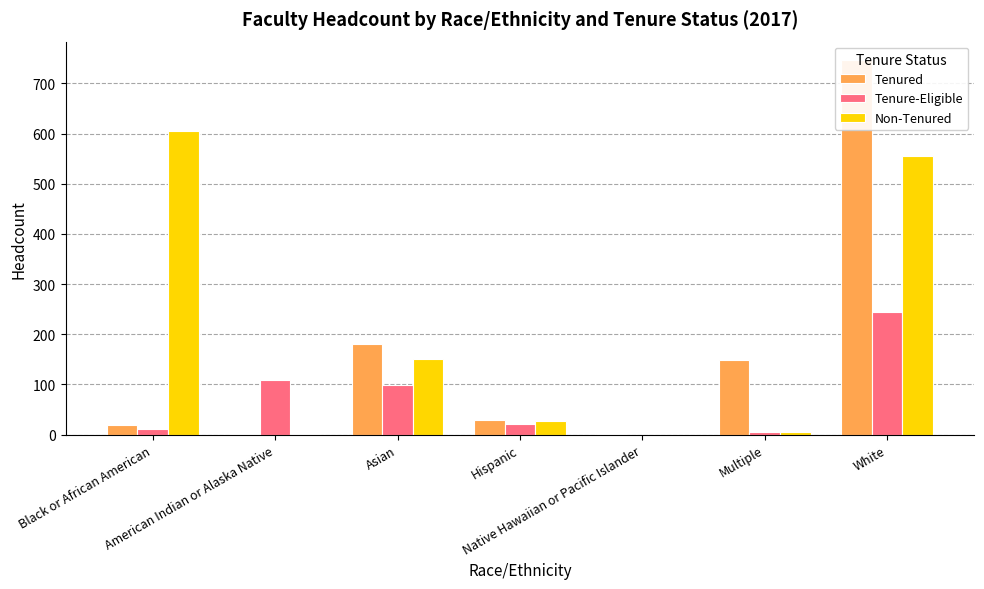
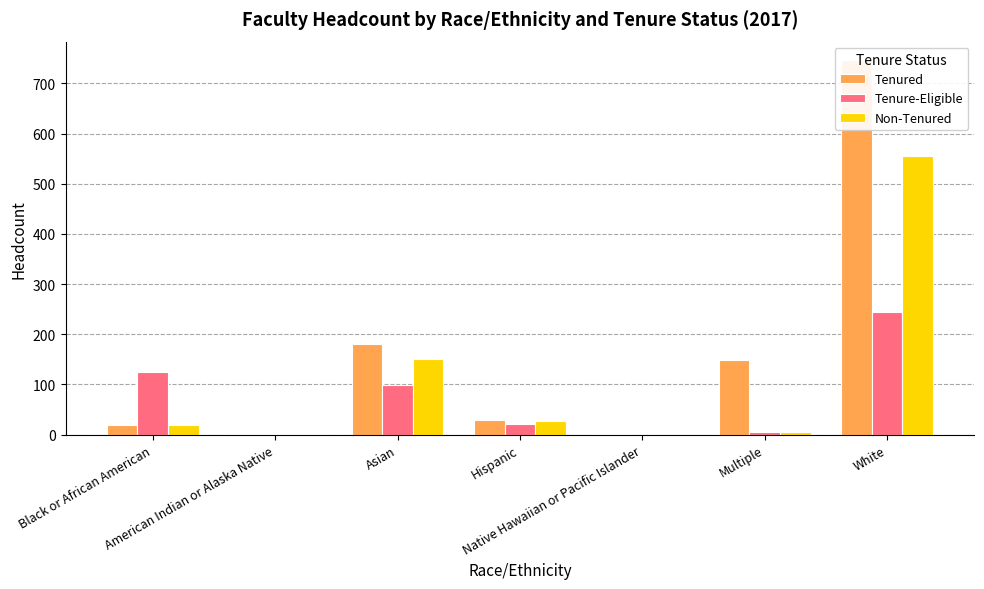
  {
    "Tenured": {
      "Black or African American": 20,
      "Asian": 180,
      "Hispanic": 30,
      "Multiple": 150
    },
    "Tenure-Eligible": {
-     "Black or African American": 10,
-     "American Indian or Alaska Native": 110,
+     "Black or African American": 120,
+     "American Indian or Alaska Native": 0,
      "Asian": 100,
      "Hispanic": 20,
      "Native Hawaiian or Pacific Islander": 0,
      "Multiple": 10,
      "White": 250
    },
    "Non-Tenured": {
-     "Black or African American": 610,
+     "Black or African American": 20,
      "Asian": 150,
      "Hispanic": 30,
      "Native Hawaiian or Pacific Islander": 0,
      "Multiple": 10,
      "White": 560
    }
  }
